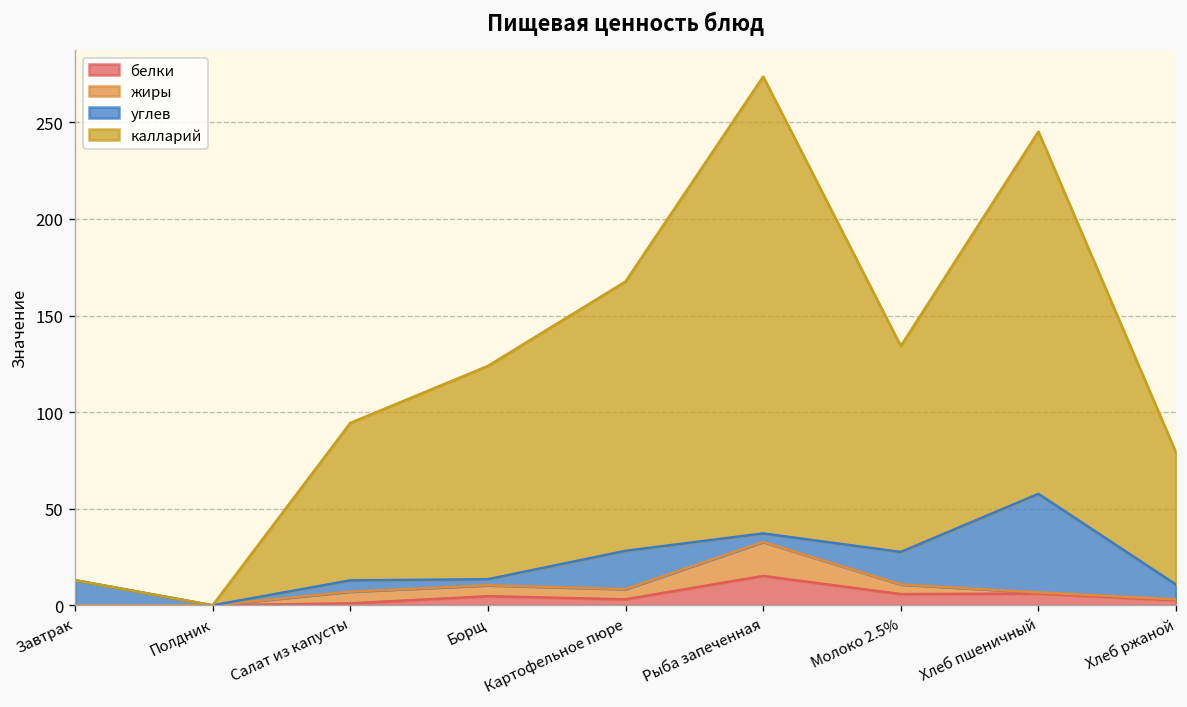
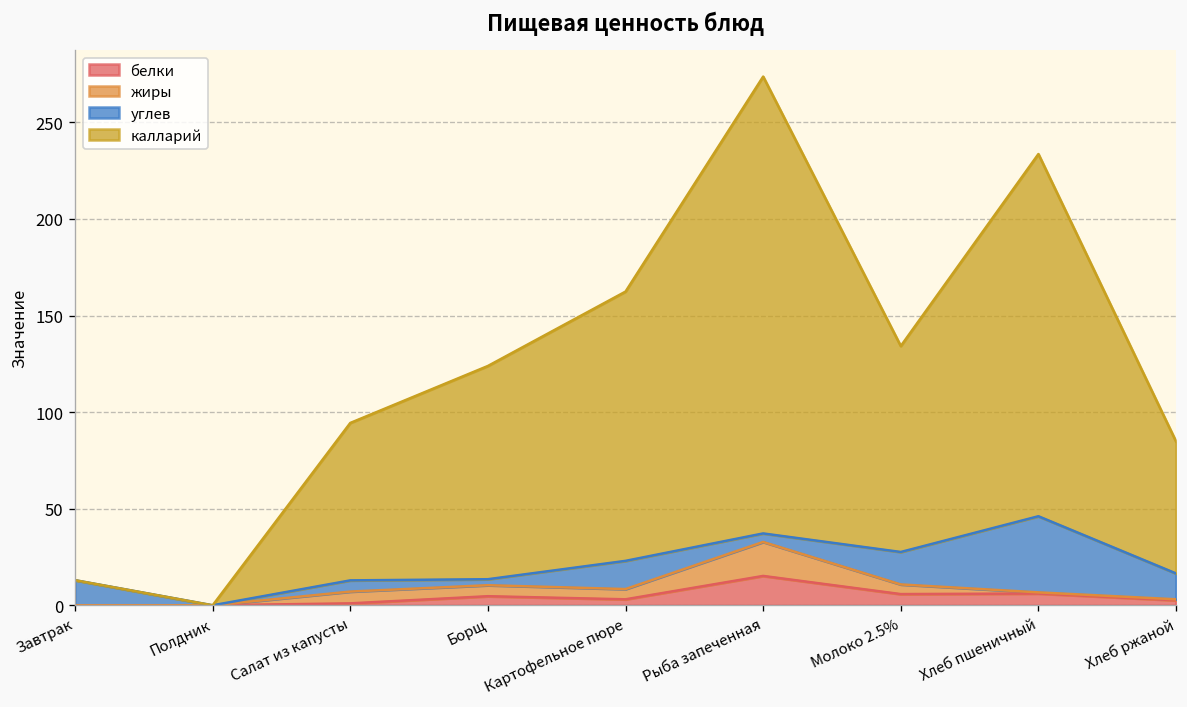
  {
    "углев": {
      "Салат из капусты": 6,
      "Борщ": 3,
-     "Картофельное пюре": 20,
+     "Картофельное пюре": 15,
      "Рыба запеченная": 4,
      "Молоко 2.5%": 17,
-     "Хлеб пшеничный": 51,
-     "Хлеб ржаной": 8
+     "Хлеб пшеничный": 39,
+     "Хлеб ржаной": 13
    }
  }
